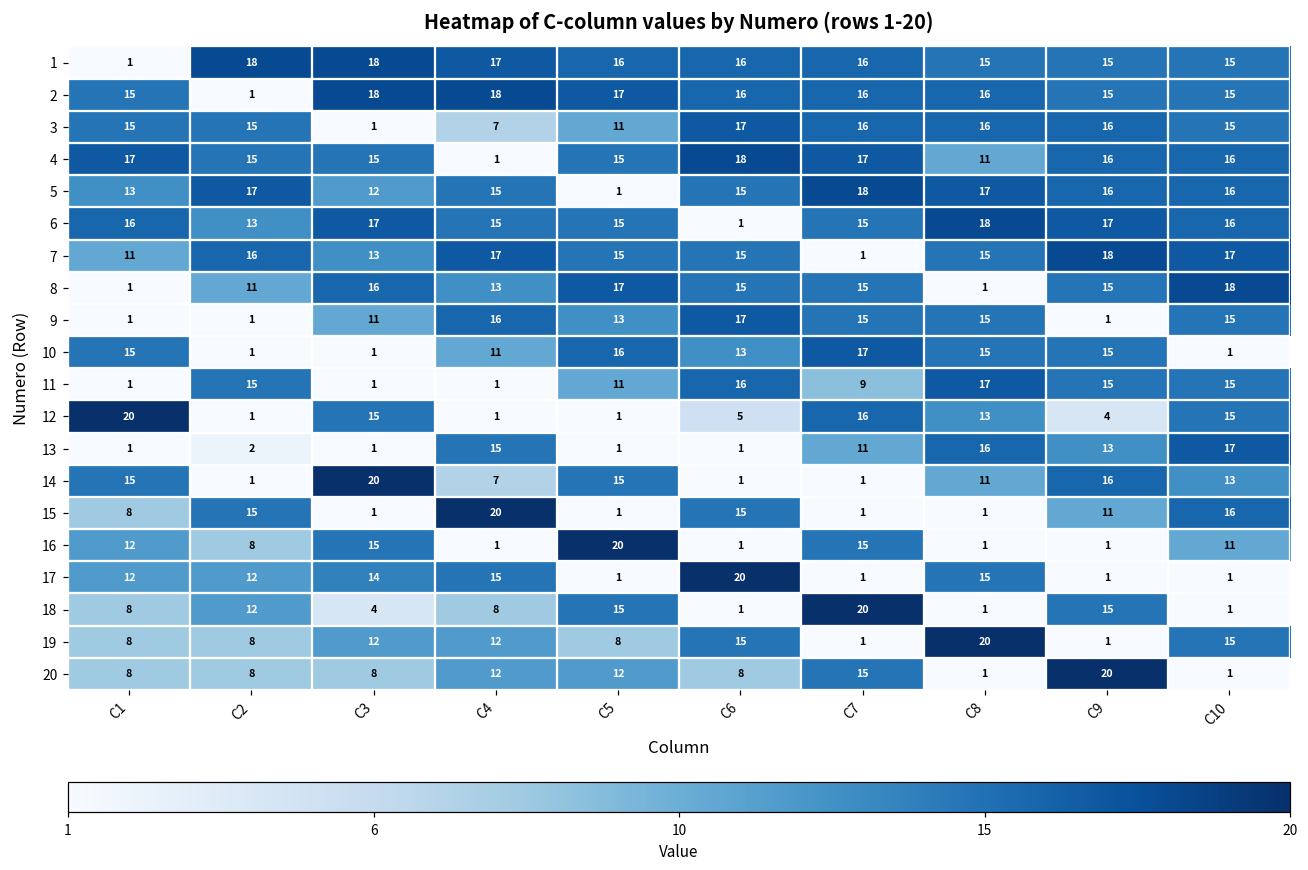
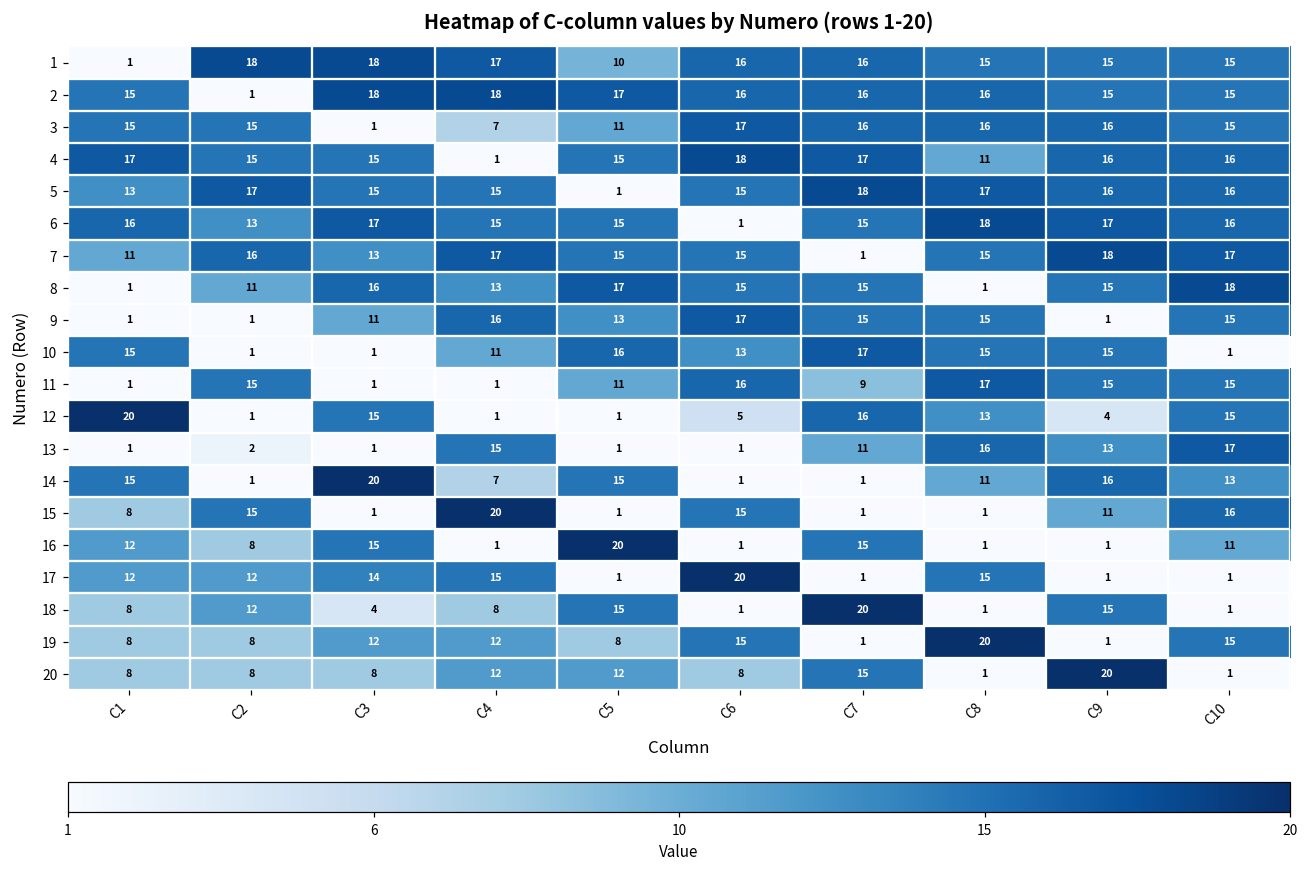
  {
    "1": {
      "C1": 1,
      "C2": 18,
      "C3": 18,
      "C4": 17,
-     "C5": 16,
+     "C5": 10,
      "C6": 16,
      "C7": 16,
      "C8": 15,
      "C9": 15,
      "C10": 15
    },
    "2": {
      "C1": 15,
      "C2": 1,
      "C3": 18,
      "C4": 18,
      "C5": 17,
      "C6": 16,
      "C7": 16,
      "C8": 16,
      "C9": 15,
      "C10": 15
    },
    "3": {
      "C1": 15,
      "C2": 15,
      "C3": 1,
      "C4": 7,
      "C5": 11,
      "C6": 17,
      "C7": 16,
      "C8": 16,
      "C9": 16,
      "C10": 15
    },
    "4": {
      "C1": 17,
      "C2": 15,
      "C3": 15,
      "C4": 1,
      "C5": 15,
      "C6": 18,
      "C7": 17,
      "C8": 11,
      "C9": 16,
      "C10": 16
    },
    "5": {
      "C1": 13,
      "C2": 17,
-     "C3": 12,
+     "C3": 15,
      "C4": 15,
      "C5": 1,
      "C6": 15,
      "C7": 18,
      "C8": 17,
      "C9": 16,
      "C10": 16
    },
    "6": {
      "C1": 16,
      "C2": 13,
      "C3": 17,
      "C4": 15,
      "C5": 15,
      "C6": 1,
      "C7": 15,
      "C8": 18,
      "C9": 17,
      "C10": 16
    },
    "7": {
      "C1": 11,
      "C2": 16,
      "C3": 13,
      "C4": 17,
      "C5": 15,
      "C6": 15,
      "C7": 1,
      "C8": 15,
      "C9": 18,
      "C10": 17
    },
    "8": {
      "C1": 1,
      "C2": 11,
      "C3": 16,
      "C4": 13,
      "C5": 17,
      "C6": 15,
      "C7": 15,
      "C8": 1,
      "C9": 15,
      "C10": 18
    },
    "9": {
      "C1": 1,
      "C2": 1,
      "C3": 11,
      "C4": 16,
      "C5": 13,
      "C6": 17,
      "C7": 15,
      "C8": 15,
      "C9": 1,
      "C10": 15
    },
    "10": {
      "C1": 15,
      "C2": 1,
      "C3": 1,
      "C4": 11,
      "C5": 16,
      "C6": 13,
      "C7": 17,
      "C8": 15,
      "C9": 15,
      "C10": 1
    },
    "11": {
      "C1": 1,
      "C2": 15,
      "C3": 1,
      "C4": 1,
      "C5": 11,
      "C6": 16,
      "C7": 9,
      "C8": 17,
      "C9": 15,
      "C10": 15
    },
    "12": {
      "C1": 20,
      "C2": 1,
      "C3": 15,
      "C4": 1,
      "C5": 1,
      "C6": 5,
      "C7": 16,
      "C8": 13,
      "C9": 4,
      "C10": 15
    },
    "13": {
      "C1": 1,
      "C2": 2,
      "C3": 1,
      "C4": 15,
      "C5": 1,
      "C6": 1,
      "C7": 11,
      "C8": 16,
      "C9": 13,
      "C10": 17
    },
    "14": {
      "C1": 15,
      "C2": 1,
      "C3": 20,
      "C4": 7,
      "C5": 15,
      "C6": 1,
      "C7": 1,
      "C8": 11,
      "C9": 16,
      "C10": 13
    },
    "15": {
      "C1": 8,
      "C2": 15,
      "C3": 1,
      "C4": 20,
      "C5": 1,
      "C6": 15,
      "C7": 1,
      "C8": 1,
      "C9": 11,
      "C10": 16
    },
    "16": {
      "C1": 12,
      "C2": 8,
      "C3": 15,
      "C4": 1,
      "C5": 20,
      "C6": 1,
      "C7": 15,
      "C8": 1,
      "C9": 1,
      "C10": 11
    },
    "17": {
      "C1": 12,
      "C2": 12,
      "C3": 14,
      "C4": 15,
      "C5": 1,
      "C6": 20,
      "C7": 1,
      "C8": 15,
      "C9": 1,
      "C10": 1
    },
    "18": {
      "C1": 8,
      "C2": 12,
      "C3": 4,
      "C4": 8,
      "C5": 15,
      "C6": 1,
      "C7": 20,
      "C8": 1,
      "C9": 15,
      "C10": 1
    },
    "19": {
      "C1": 8,
      "C2": 8,
      "C3": 12,
      "C4": 12,
      "C5": 8,
      "C6": 15,
      "C7": 1,
      "C8": 20,
      "C9": 1,
      "C10": 15
    },
    "20": {
      "C1": 8,
      "C2": 8,
      "C3": 8,
      "C4": 12,
      "C5": 12,
      "C6": 8,
      "C7": 15,
      "C8": 1,
      "C9": 20,
      "C10": 1
    }
  }
